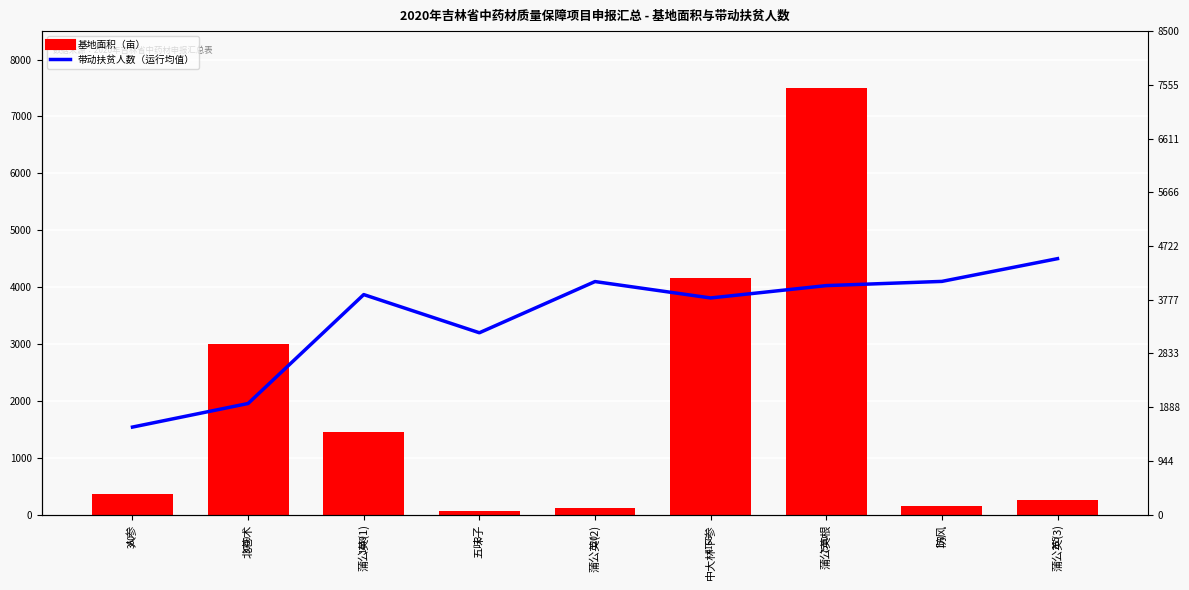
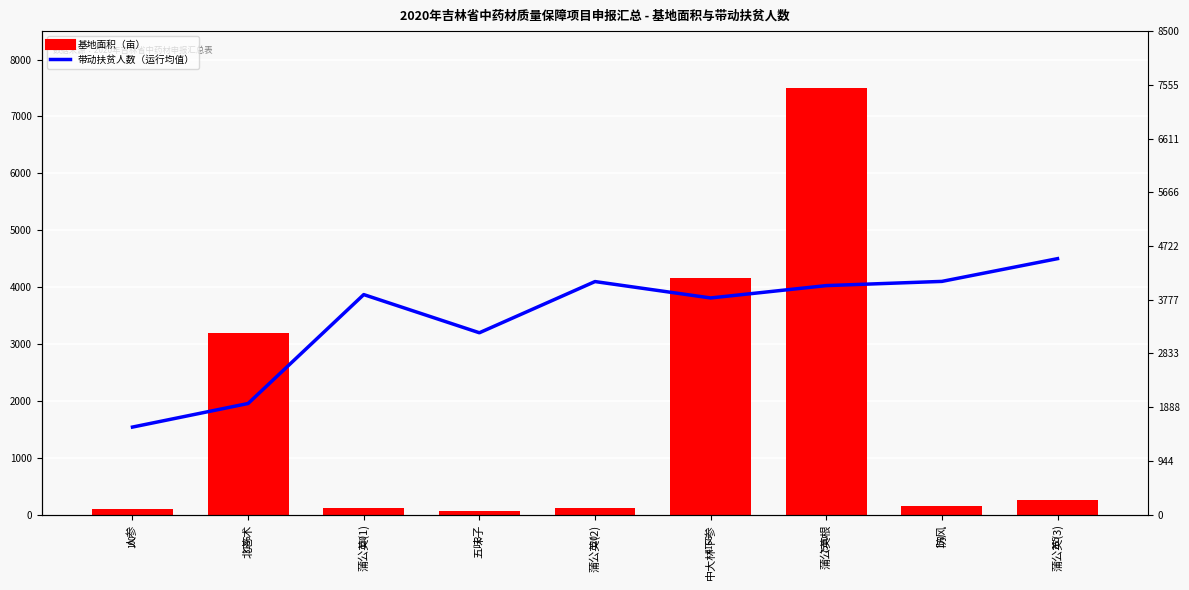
  {
    "基地面积（亩）": {
-     "人参": 360,
-     "北苍术": 3000,
-     "蒲公英(1)": 1449,
+     "人参": 100,
+     "北苍术": 3186,
+     "蒲公英(1)": 120,
      "五味子": 73
    }
  }
